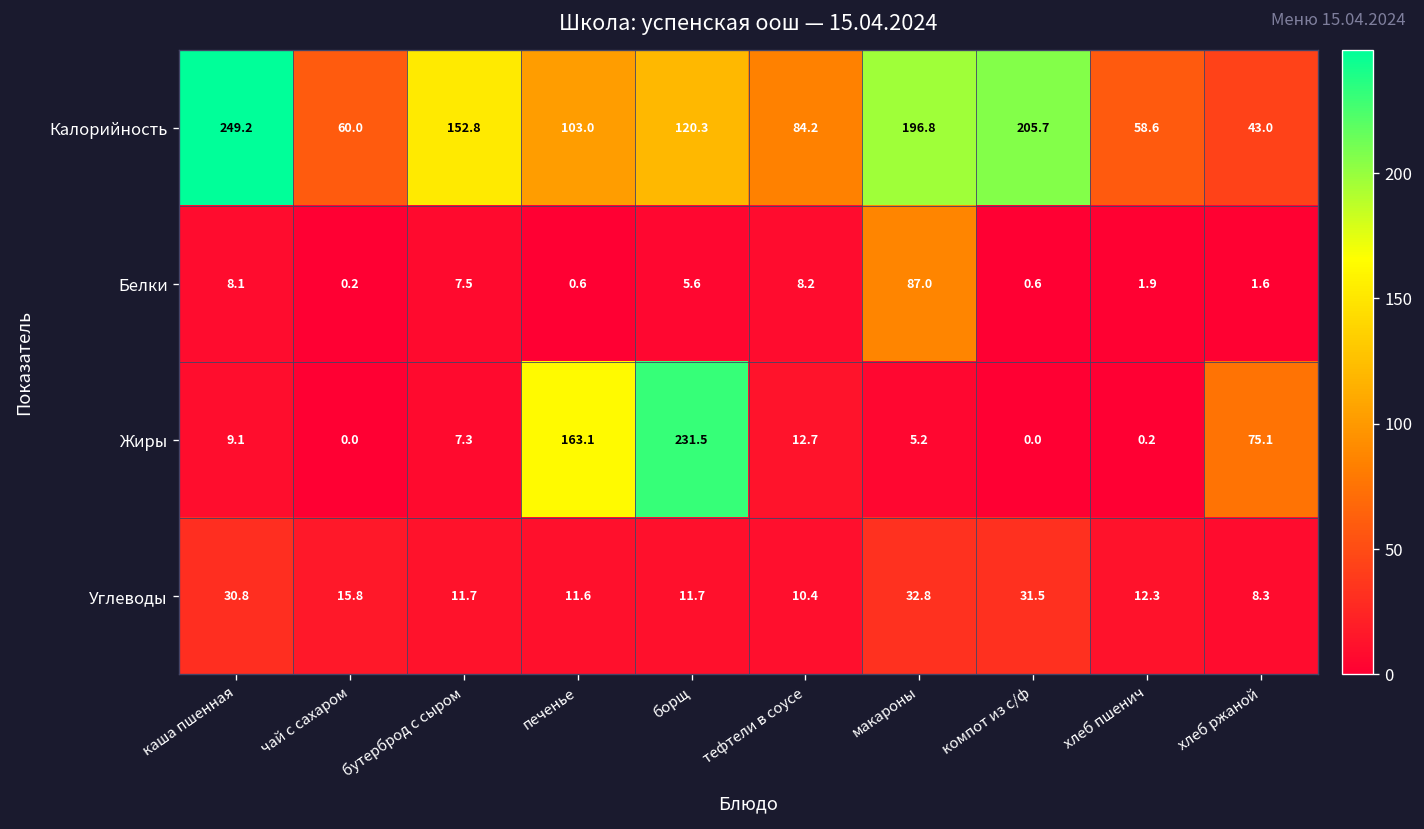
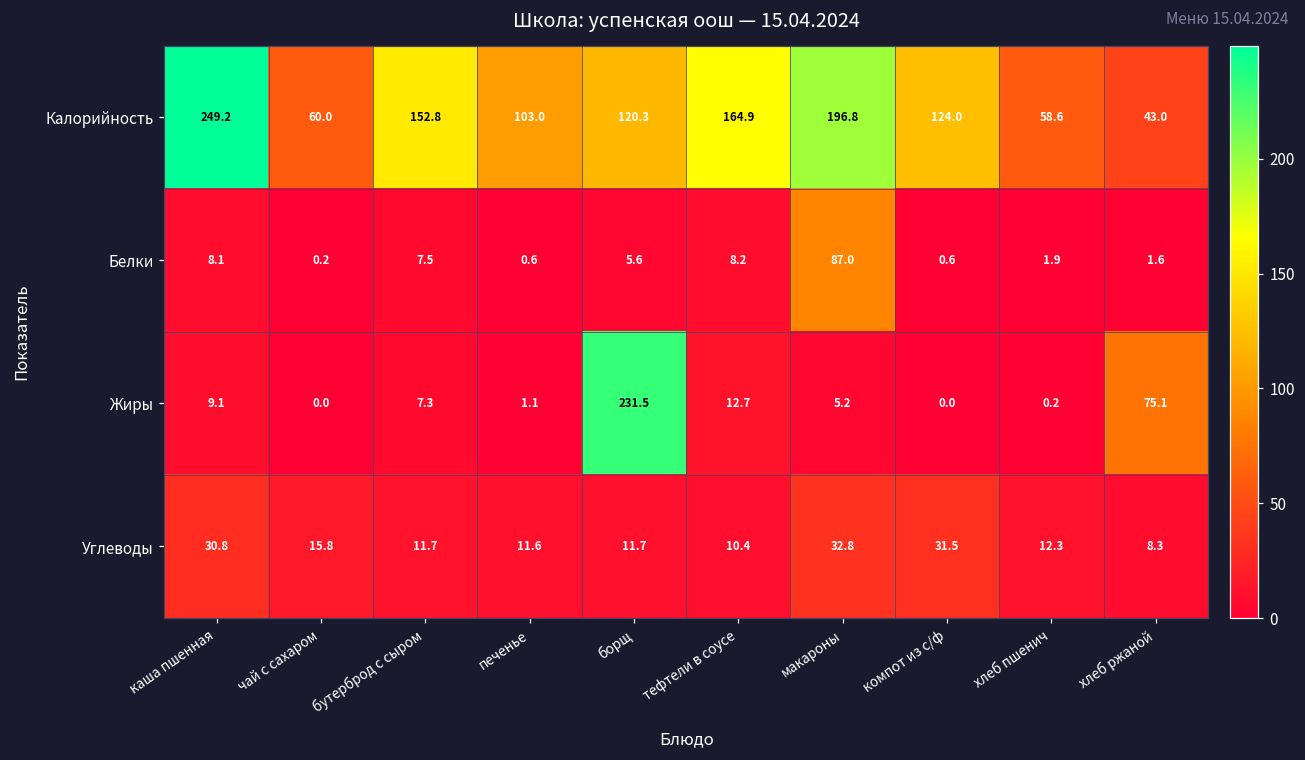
  {
    "Калорийность": {
      "каша пшенная": 249.2,
      "чай с сахаром": 60.0,
      "бутерброд с сыром": 152.8,
      "печенье": 103.0,
      "борщ": 120.3,
-     "тефтели в соусе": 84.2,
+     "тефтели в соусе": 164.9,
      "макароны": 196.8,
-     "компот из с/ф": 205.7,
+     "компот из с/ф": 124.0,
      "хлеб пшенич": 58.6,
      "хлеб ржаной": 43.0
    },
    "Белки": {
      "каша пшенная": 8.1,
      "чай с сахаром": 0.2,
      "бутерброд с сыром": 7.5,
      "печенье": 0.6,
      "борщ": 5.6,
      "тефтели в соусе": 8.2,
      "макароны": 87.0,
      "компот из с/ф": 0.6,
      "хлеб пшенич": 1.9,
      "хлеб ржаной": 1.6
    },
    "Жиры": {
      "каша пшенная": 9.1,
      "чай с сахаром": 0.0,
      "бутерброд с сыром": 7.3,
-     "печенье": 163.1,
+     "печенье": 1.1,
      "борщ": 231.5,
      "тефтели в соусе": 12.7,
      "макароны": 5.2,
      "компот из с/ф": 0.0,
      "хлеб пшенич": 0.2,
      "хлеб ржаной": 75.1
    },
    "Углеводы": {
      "каша пшенная": 30.8,
      "чай с сахаром": 15.8,
      "бутерброд с сыром": 11.7,
      "печенье": 11.6,
      "борщ": 11.7,
      "тефтели в соусе": 10.4,
      "макароны": 32.8,
      "компот из с/ф": 31.5,
      "хлеб пшенич": 12.3,
      "хлеб ржаной": 8.3
    }
  }
